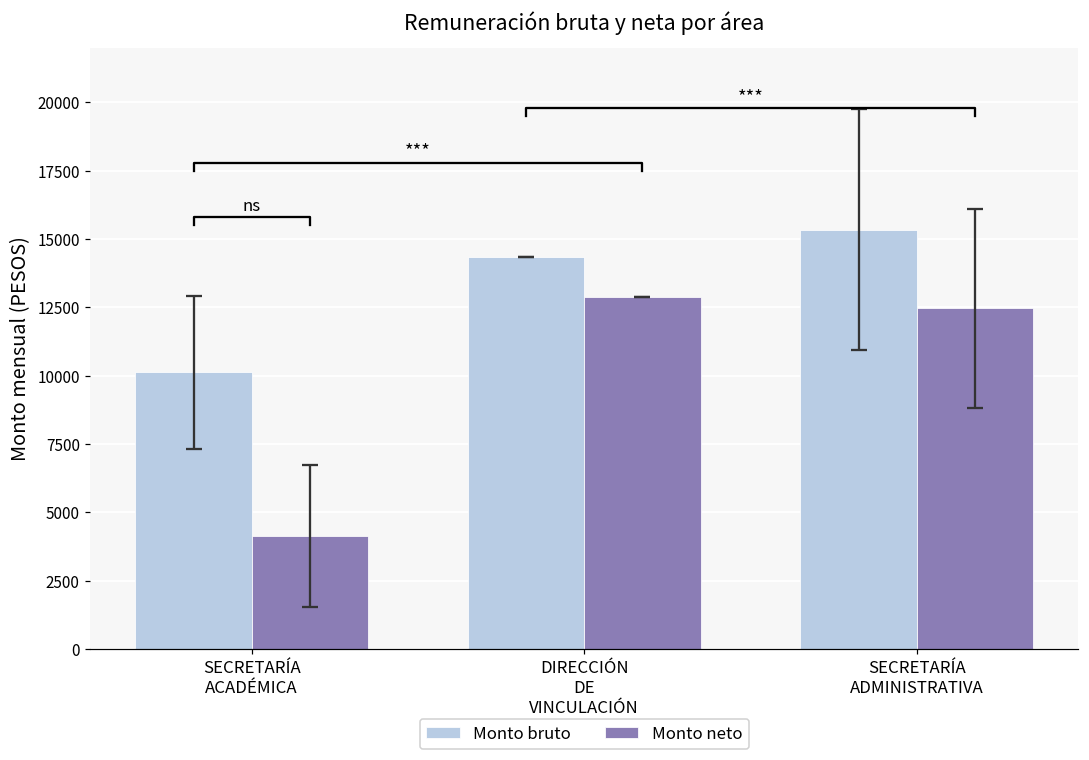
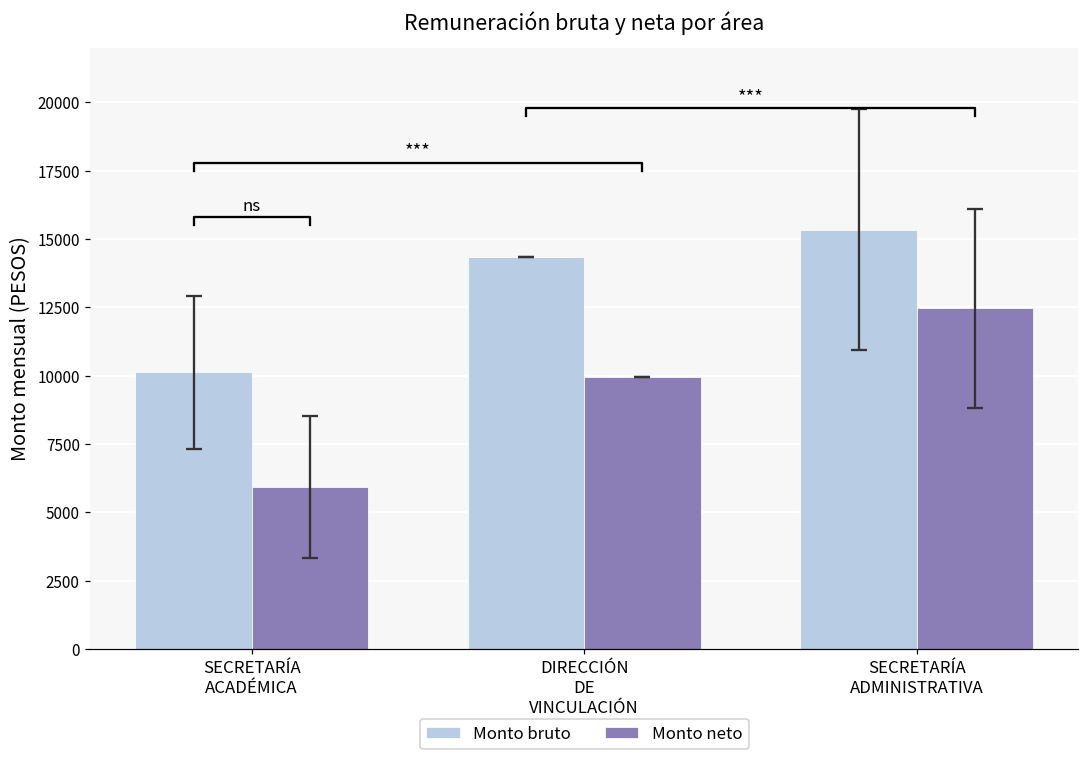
  {
    "Monto bruto": {
      "SECRETARÍA ACADÉMICA": 10100,
      "DIRECCIÓN DE VINCULACIÓN": 14300,
      "SECRETARÍA ADMINISTRATIVA": 15300
    },
    "Monto neto": {
-     "SECRETARÍA ACADÉMICA": 4200,
-     "DIRECCIÓN DE VINCULACIÓN": 12900,
+     "SECRETARÍA ACADÉMICA": 5900,
+     "DIRECCIÓN DE VINCULACIÓN": 10000,
      "SECRETARÍA ADMINISTRATIVA": 12500
    }
  }
